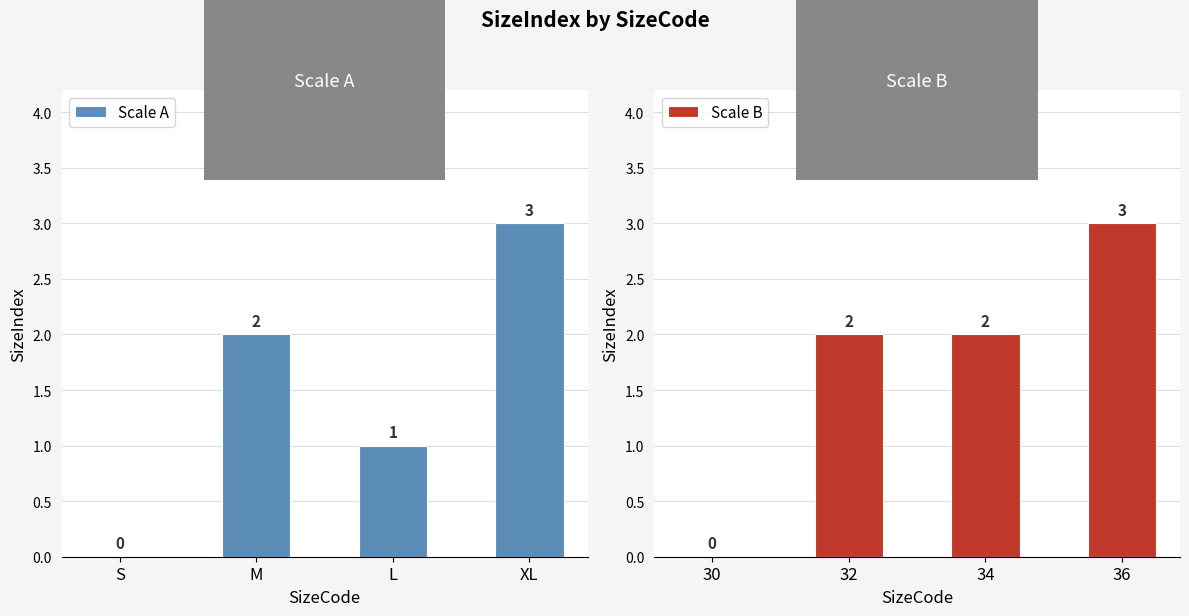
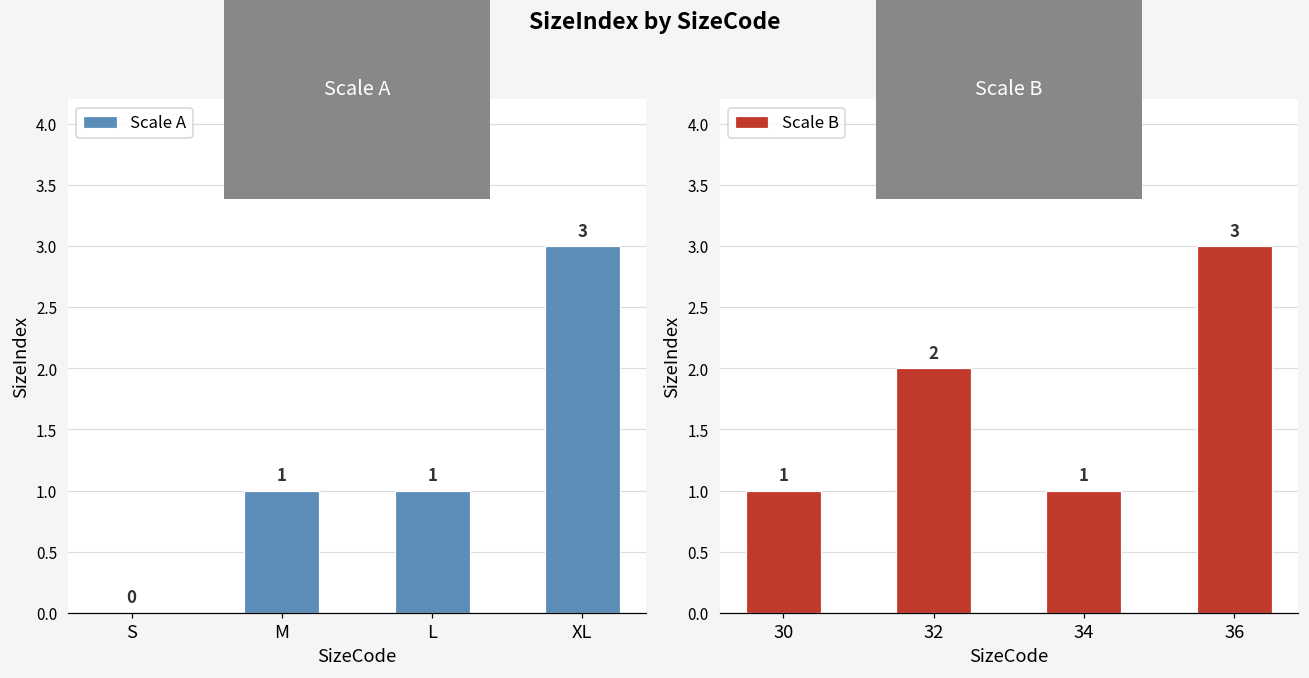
  {
    "Scale A": {
      "S": 0,
-     "M": 2,
+     "M": 1,
      "L": 1,
      "XL": 3
    },
    "Scale B": {
-     "30": 0,
+     "30": 1,
      "32": 2,
-     "34": 2,
+     "34": 1,
      "36": 3
    }
  }
